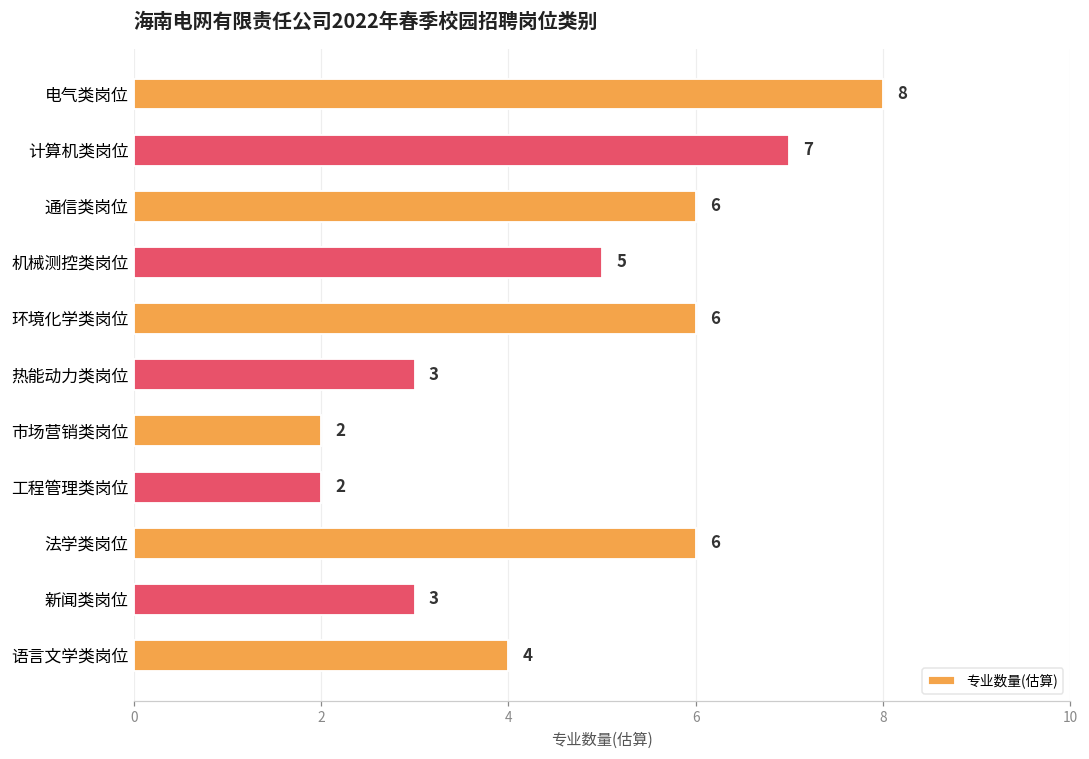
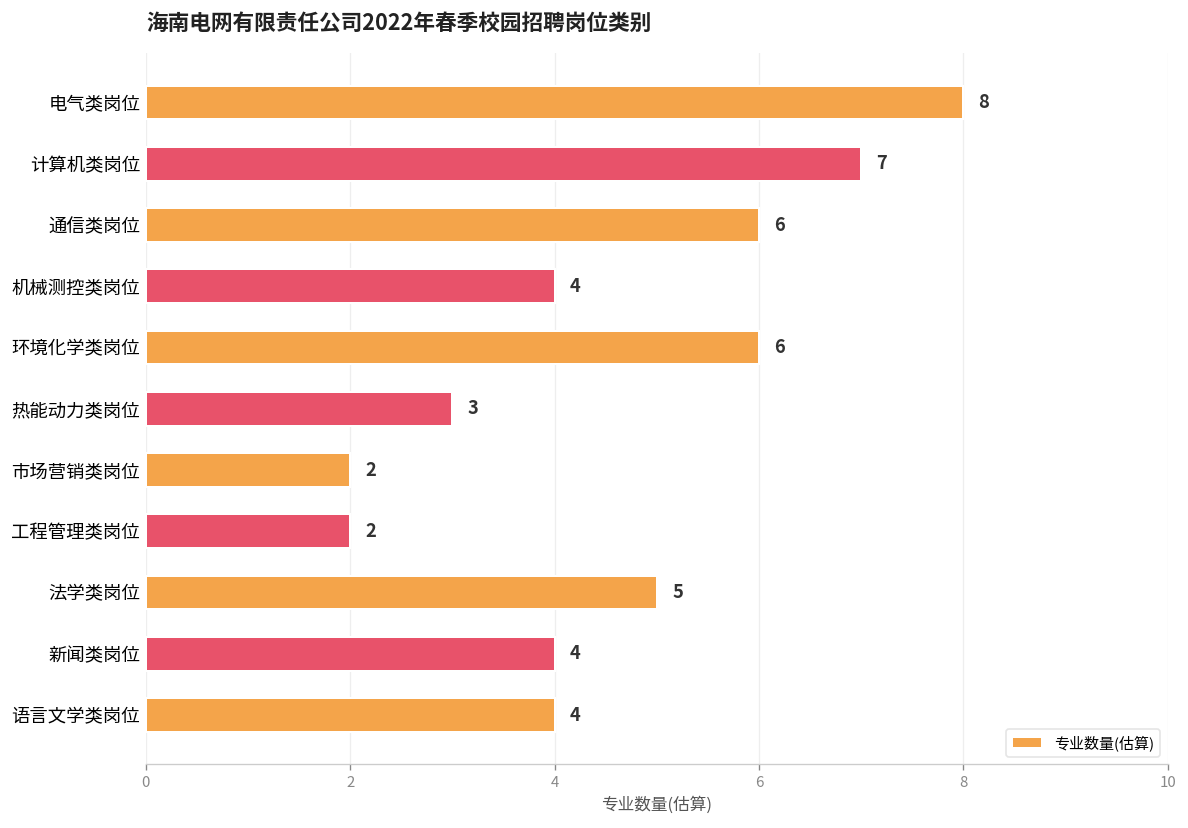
  {
    "电气类岗位": 8,
    "计算机类岗位": 7,
    "通信类岗位": 6,
-   "机械测控类岗位": 5,
+   "机械测控类岗位": 4,
    "环境化学类岗位": 6,
    "热能动力类岗位": 3,
    "市场营销类岗位": 2,
    "工程管理类岗位": 2,
-   "法学类岗位": 6,
-   "新闻类岗位": 3,
+   "法学类岗位": 5,
+   "新闻类岗位": 4,
    "语言文学类岗位": 4
  }
